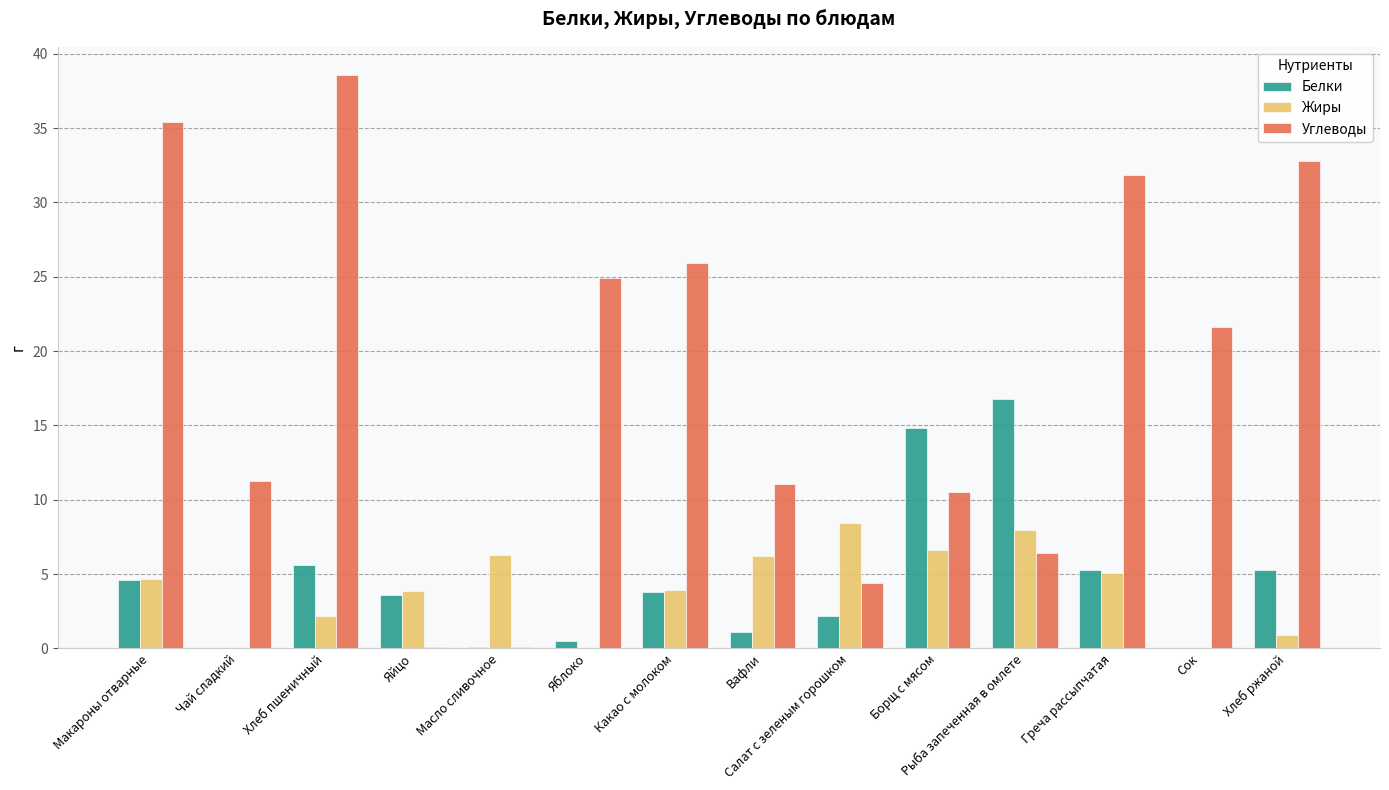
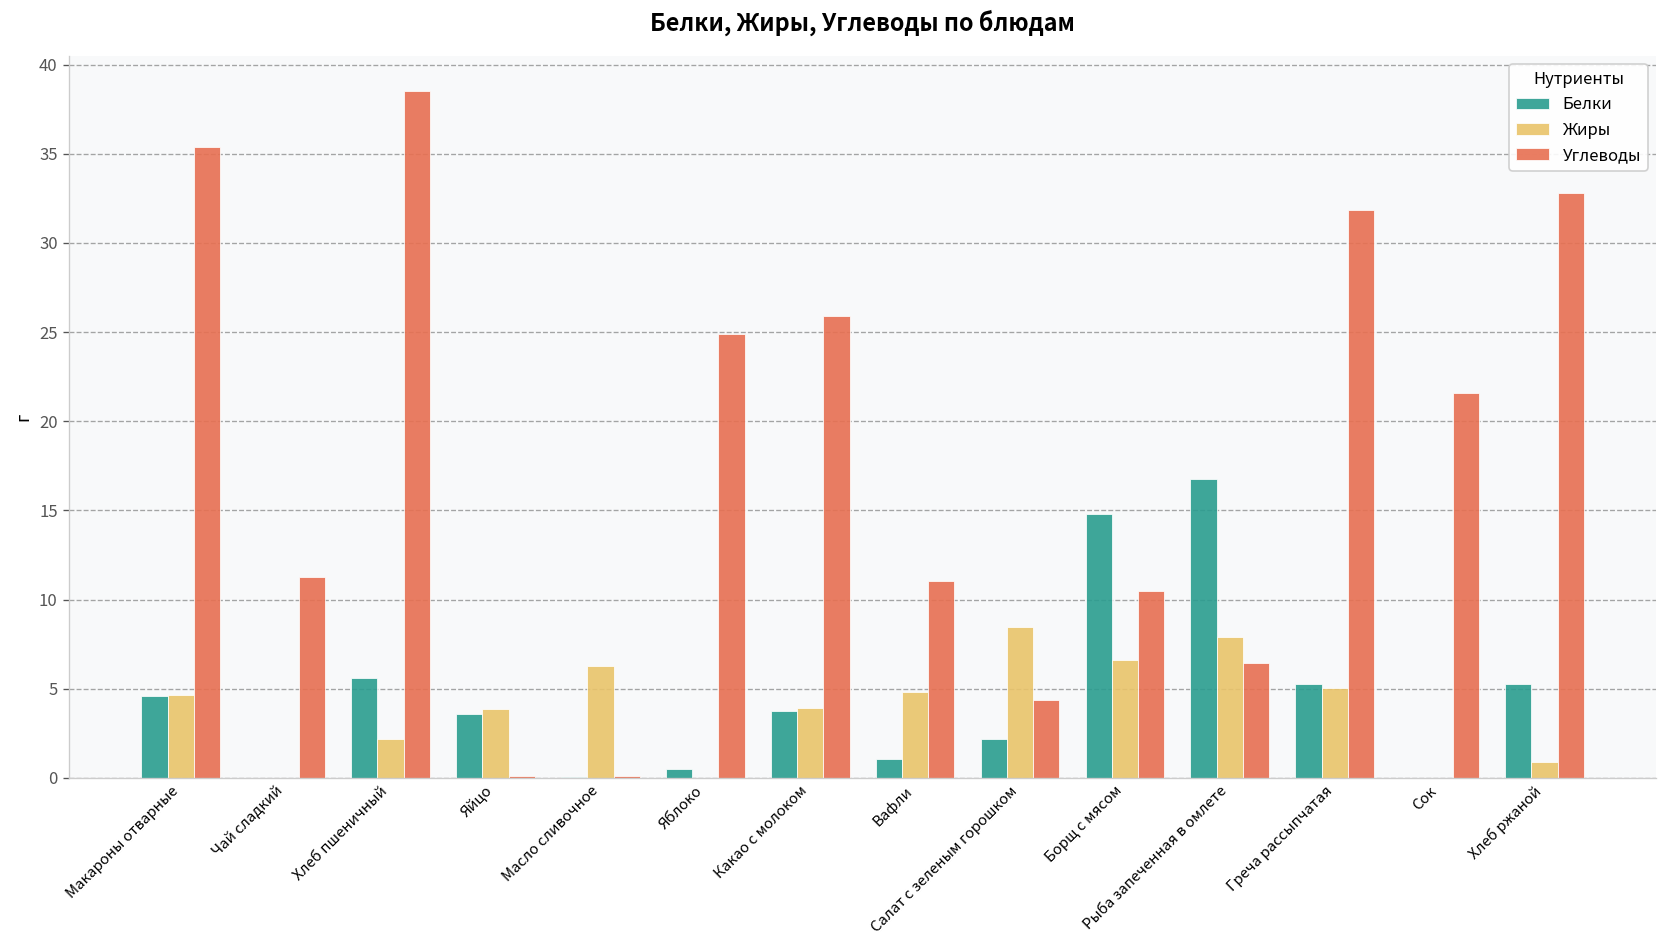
  {
    "Белки": {
      "Макароны отварные": 4.6,
      "Чай сладкий": 0.0,
      "Хлеб пшеничный": 5.6,
      "Яйцо": 3.6,
      "Яблоко": 0.5,
      "Какао с молоком": 3.8,
      "Вафли": 1.1,
      "Салат с зеленым горошком": 2.2,
      "Борщ с мясом": 14.8,
      "Рыба запеченная в омлете": 16.8,
      "Греча рассыпчатая": 5.3,
      "Сок": 0.0,
      "Хлеб ржаной": 5.3
    },
    "Жиры": {
      "Макароны отварные": 4.7,
      "Чай сладкий": 0.0,
      "Хлеб пшеничный": 2.2,
      "Яйцо": 3.9,
      "Масло сливочное": 6.3,
      "Яблоко": 0.0,
      "Какао с молоком": 3.9,
-     "Вафли": 6.2,
+     "Вафли": 4.8,
      "Салат с зеленым горошком": 8.5,
      "Борщ с мясом": 6.6,
      "Рыба запеченная в омлете": 7.9,
      "Греча рассыпчатая": 5.1,
      "Сок": 0.0,
      "Хлеб ржаной": 0.9
    },
    "Углеводы": {
      "Макароны отварные": 35.4,
      "Чай сладкий": 11.3,
      "Хлеб пшеничный": 38.6,
      "Яблоко": 24.9,
      "Какао с молоком": 25.9,
      "Вафли": 11.0,
      "Салат с зеленым горошком": 4.4,
      "Борщ с мясом": 10.5,
      "Рыба запеченная в омлете": 6.4,
      "Греча рассыпчатая": 31.8,
      "Сок": 21.6,
      "Хлеб ржаной": 32.8
    }
  }
